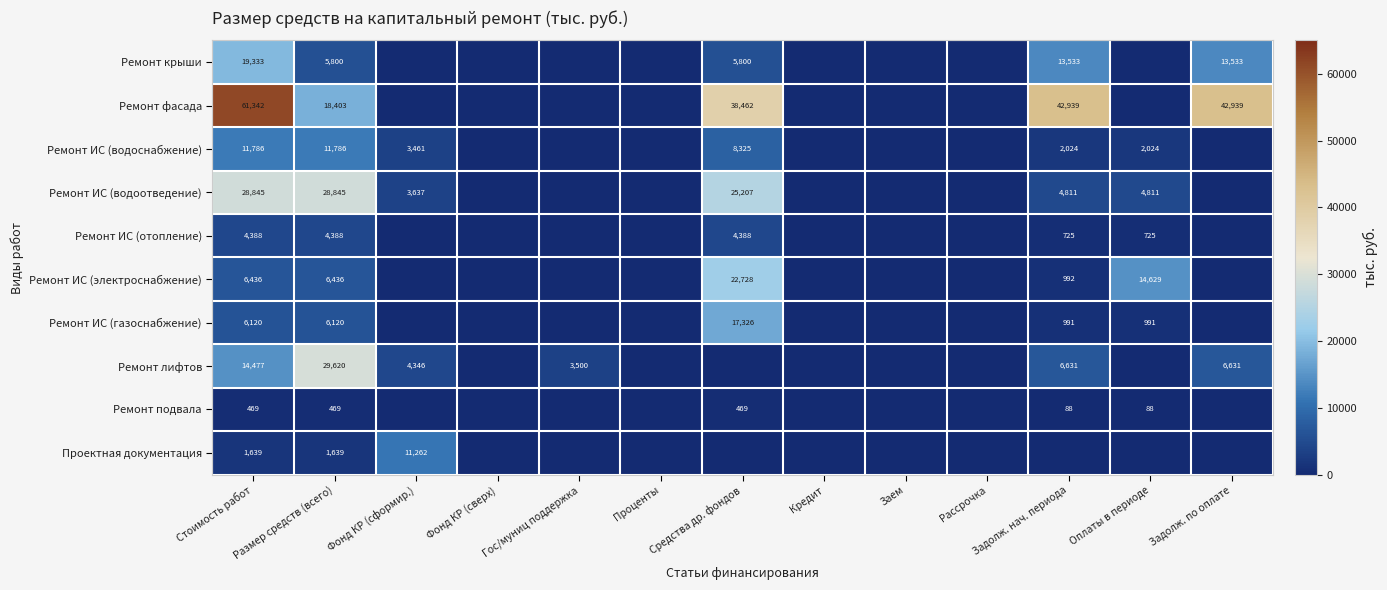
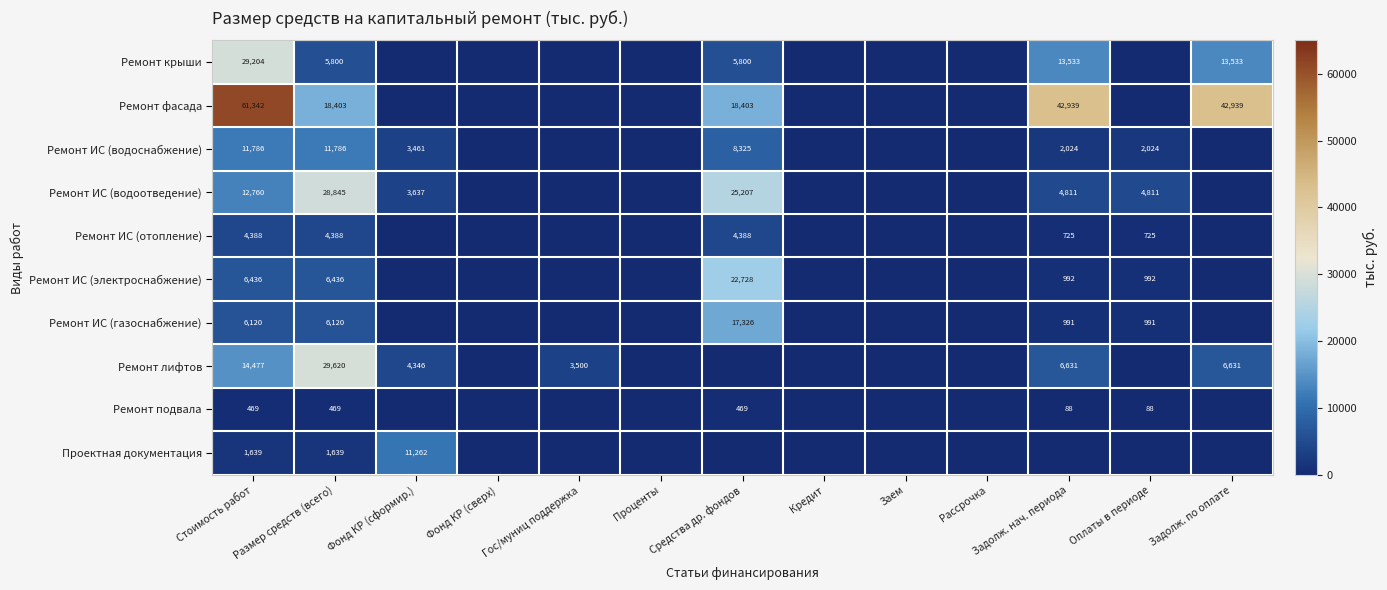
  {
    "Ремонт крыши": {
-     "Стоимость работ": "19,333",
+     "Стоимость работ": "29,204",
      "Размер средств (всего)": "5,800",
      "Средства др. фондов": "5,800",
      "Задолж. нач. периода": "13,533",
      "Задолж. по оплате": "13,533"
    },
    "Ремонт фасада": {
      "Стоимость работ": "61,342",
      "Размер средств (всего)": "18,403",
-     "Средства др. фондов": "38,462",
+     "Средства др. фондов": "18,403",
      "Задолж. нач. периода": "42,939",
      "Задолж. по оплате": "42,939"
    },
    "Ремонт ИС (водоснабжение)": {
      "Стоимость работ": "11,786",
      "Размер средств (всего)": "11,786",
      "Фонд КР (сформир.)": "3,461",
      "Средства др. фондов": "8,325",
      "Задолж. нач. периода": "2,024",
      "Оплаты в периоде": "2,024"
    },
    "Ремонт ИС (водоотведение)": {
-     "Стоимость работ": "28,845",
+     "Стоимость работ": "12,760",
      "Размер средств (всего)": "28,845",
      "Фонд КР (сформир.)": "3,637",
      "Средства др. фондов": "25,207",
      "Задолж. нач. периода": "4,811",
      "Оплаты в периоде": "4,811"
    },
    "Ремонт ИС (отопление)": {
      "Стоимость работ": "4,388",
      "Размер средств (всего)": "4,388",
      "Средства др. фондов": "4,388",
      "Задолж. нач. периода": "725",
      "Оплаты в периоде": "725"
    },
    "Ремонт ИС (электроснабжение)": {
      "Стоимость работ": "6,436",
      "Размер средств (всего)": "6,436",
      "Средства др. фондов": "22,728",
      "Задолж. нач. периода": "992",
-     "Оплаты в периоде": "14,629"
+     "Оплаты в периоде": "992"
    },
    "Ремонт ИС (газоснабжение)": {
      "Стоимость работ": "6,120",
      "Размер средств (всего)": "6,120",
      "Средства др. фондов": "17,326",
      "Задолж. нач. периода": "991",
      "Оплаты в периоде": "991"
    },
    "Ремонт лифтов": {
      "Стоимость работ": "14,477",
      "Размер средств (всего)": "29,620",
      "Фонд КР (сформир.)": "4,346",
      "Гос/муниц поддержка": "3,500",
      "Задолж. нач. периода": "6,631",
      "Задолж. по оплате": "6,631"
    },
    "Ремонт подвала": {
      "Стоимость работ": "469",
      "Размер средств (всего)": "469",
      "Средства др. фондов": "469",
      "Задолж. нач. периода": "88",
      "Оплаты в периоде": "88"
    },
    "Проектная документация": {
      "Стоимость работ": "1,639",
      "Размер средств (всего)": "1,639",
      "Фонд КР (сформир.)": "11,262"
    }
  }
